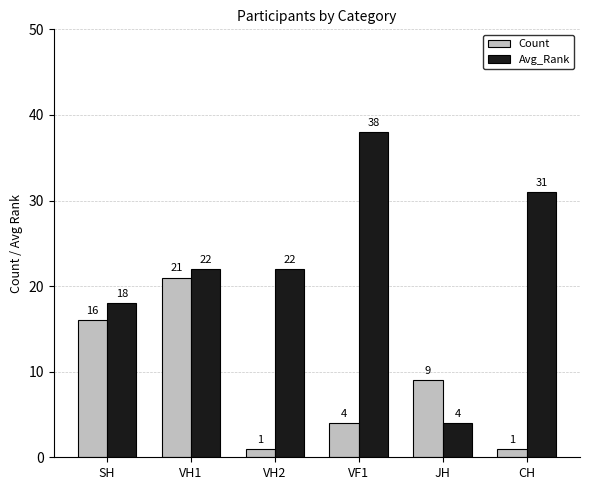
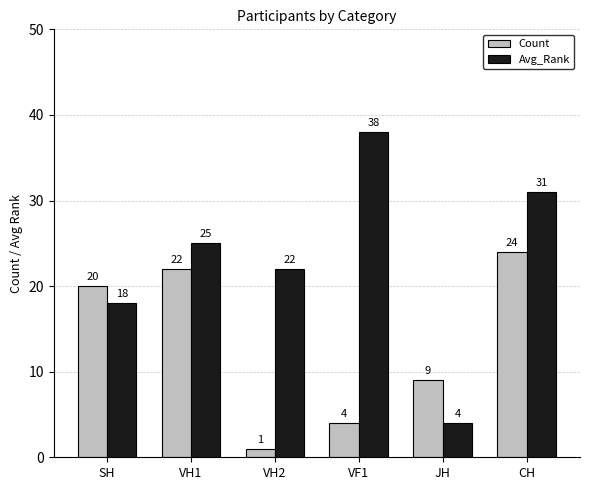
  {
    "Count": {
-     "SH": 16,
-     "VH1": 21,
+     "SH": 20,
+     "VH1": 22,
      "VH2": 1,
      "VF1": 4,
      "JH": 9,
-     "CH": 1
+     "CH": 24
    },
    "Avg_Rank": {
      "SH": 18,
-     "VH1": 22,
+     "VH1": 25,
      "VH2": 22,
      "VF1": 38,
      "JH": 4,
      "CH": 31
    }
  }
